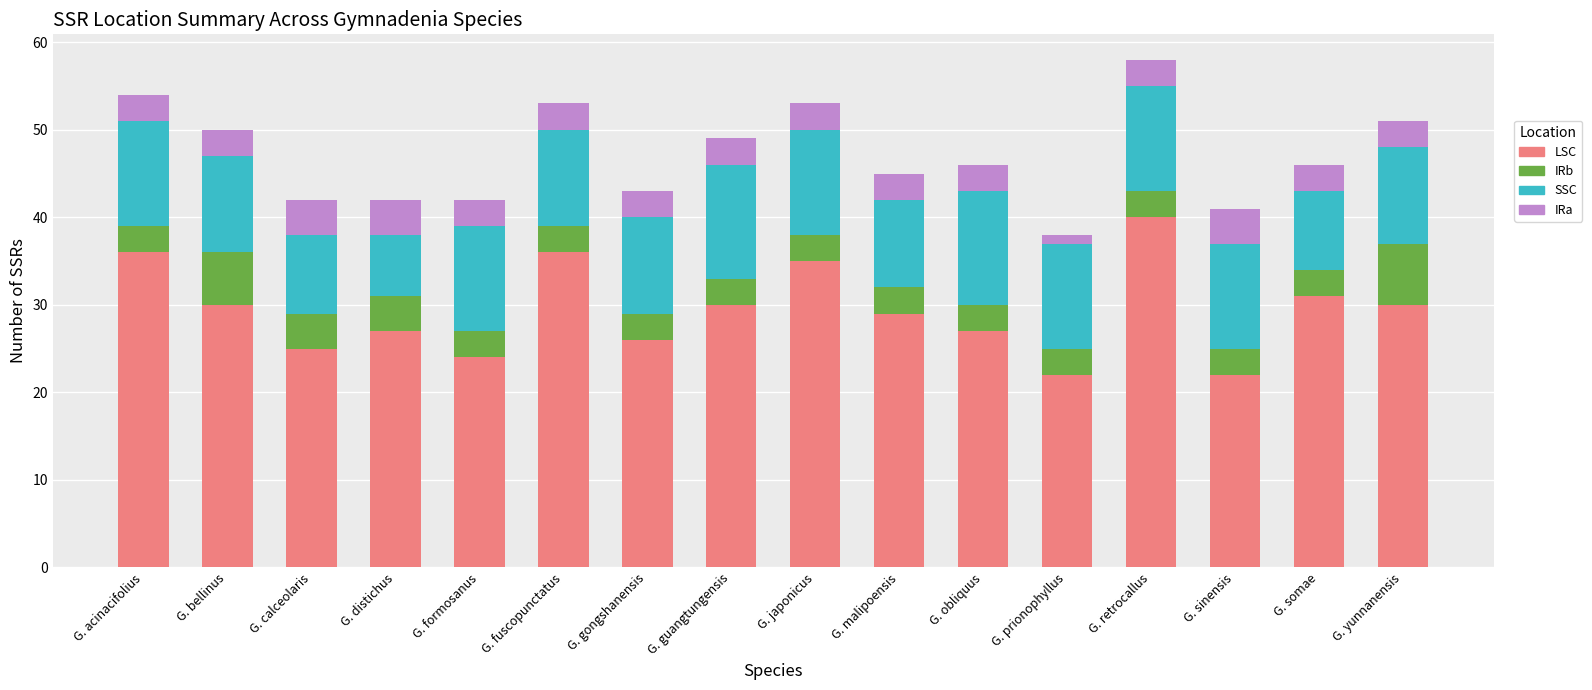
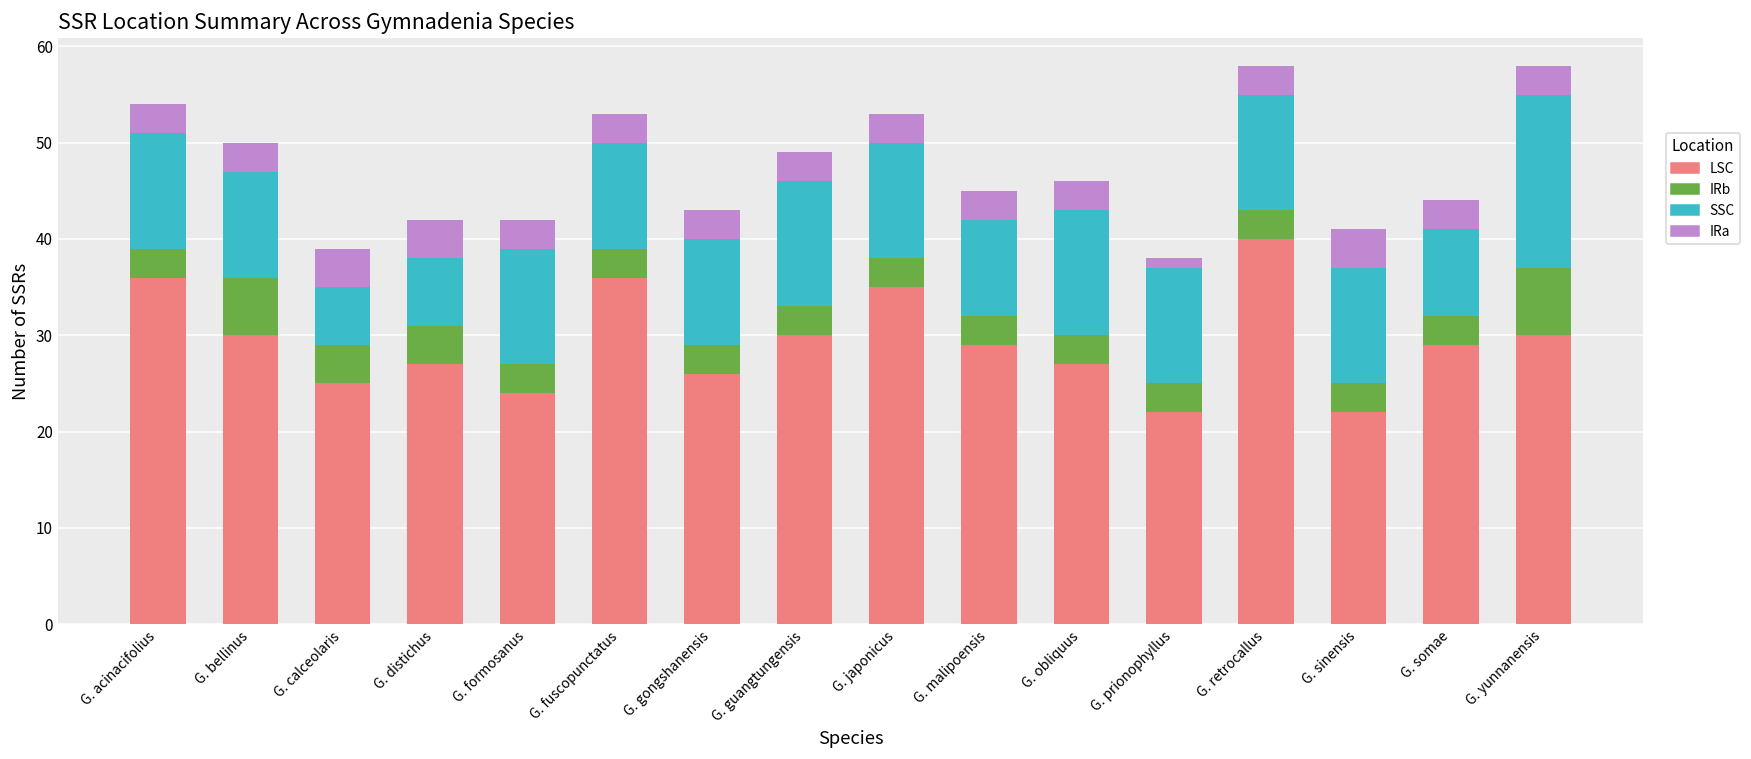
  {
    "LSC": {
      "G. acinacifolius": 36,
      "G. bellinus": 30,
      "G. calceolaris": 25,
      "G. distichus": 27,
      "G. formosanus": 24,
      "G. fuscopunctatus": 36,
      "G. gongshanensis": 26,
      "G. guangtungensis": 30,
      "G. japonicus": 35,
      "G. malipoensis": 29,
      "G. obliquus": 27,
      "G. prionophyllus": 22,
      "G. retrocallus": 40,
      "G. sinensis": 22,
-     "G. somae": 31,
+     "G. somae": 29,
      "G. yunnanensis": 30
    },
    "IRb": {
      "G. acinacifolius": 3,
      "G. bellinus": 6,
      "G. calceolaris": 4,
      "G. distichus": 4,
      "G. formosanus": 3,
      "G. fuscopunctatus": 3,
      "G. gongshanensis": 3,
      "G. guangtungensis": 3,
      "G. japonicus": 3,
      "G. malipoensis": 3,
      "G. obliquus": 3,
      "G. prionophyllus": 3,
      "G. retrocallus": 3,
      "G. sinensis": 3,
      "G. somae": 3,
      "G. yunnanensis": 7
    },
    "SSC": {
      "G. acinacifolius": 12,
      "G. bellinus": 11,
-     "G. calceolaris": 9,
+     "G. calceolaris": 6,
      "G. distichus": 7,
      "G. formosanus": 12,
      "G. fuscopunctatus": 11,
      "G. gongshanensis": 11,
      "G. guangtungensis": 13,
      "G. japonicus": 12,
      "G. malipoensis": 10,
      "G. obliquus": 13,
      "G. prionophyllus": 12,
      "G. retrocallus": 12,
      "G. sinensis": 12,
      "G. somae": 9,
-     "G. yunnanensis": 11
+     "G. yunnanensis": 18
    },
    "IRa": {
      "G. acinacifolius": 3,
      "G. bellinus": 3,
      "G. calceolaris": 4,
      "G. distichus": 4,
      "G. formosanus": 3,
      "G. fuscopunctatus": 3,
      "G. gongshanensis": 3,
      "G. guangtungensis": 3,
      "G. japonicus": 3,
      "G. malipoensis": 3,
      "G. obliquus": 3,
      "G. prionophyllus": 1,
      "G. retrocallus": 3,
      "G. sinensis": 4,
      "G. somae": 3,
      "G. yunnanensis": 3
    }
  }
